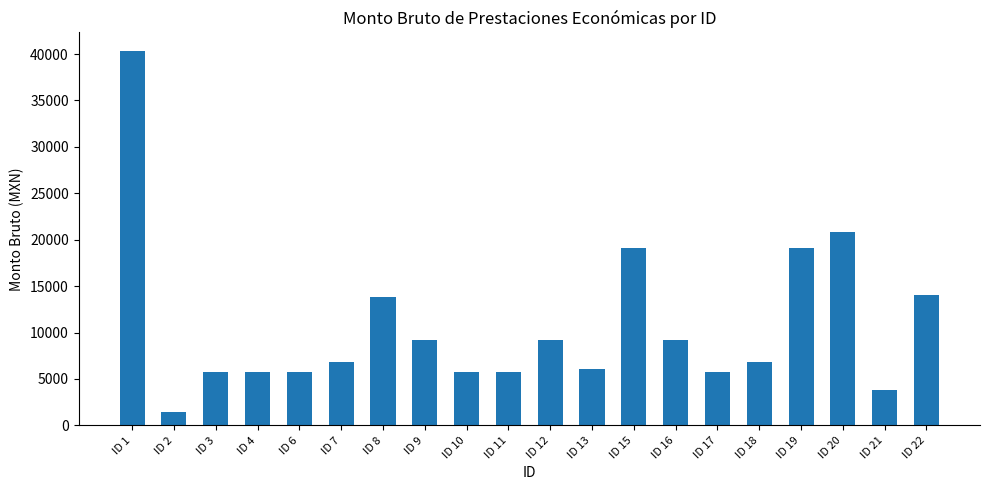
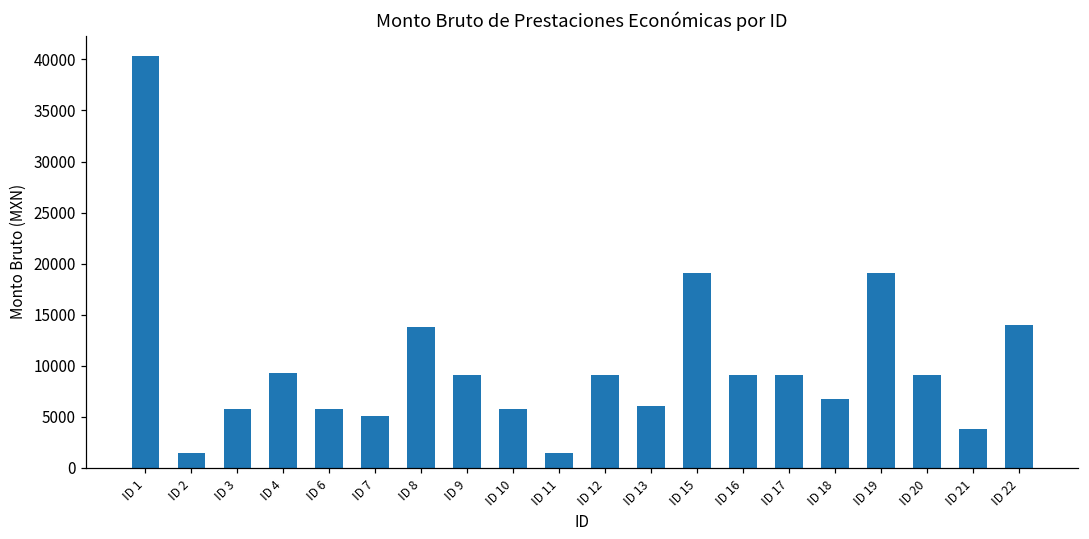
  {
    "ID 1": 40000,
    "ID 2": 1000,
    "ID 3": 6000,
-   "ID 4": 6000,
+   "ID 4": 9000,
    "ID 6": 6000,
-   "ID 7": 7000,
+   "ID 7": 5000,
    "ID 8": 14000,
    "ID 9": 9000,
    "ID 10": 6000,
-   "ID 11": 6000,
+   "ID 11": 1000,
    "ID 12": 9000,
    "ID 13": 6000,
    "ID 15": 19000,
    "ID 16": 9000,
-   "ID 17": 6000,
+   "ID 17": 9000,
    "ID 18": 7000,
    "ID 19": 19000,
-   "ID 20": 21000,
+   "ID 20": 9000,
    "ID 21": 4000,
    "ID 22": 14000
  }
